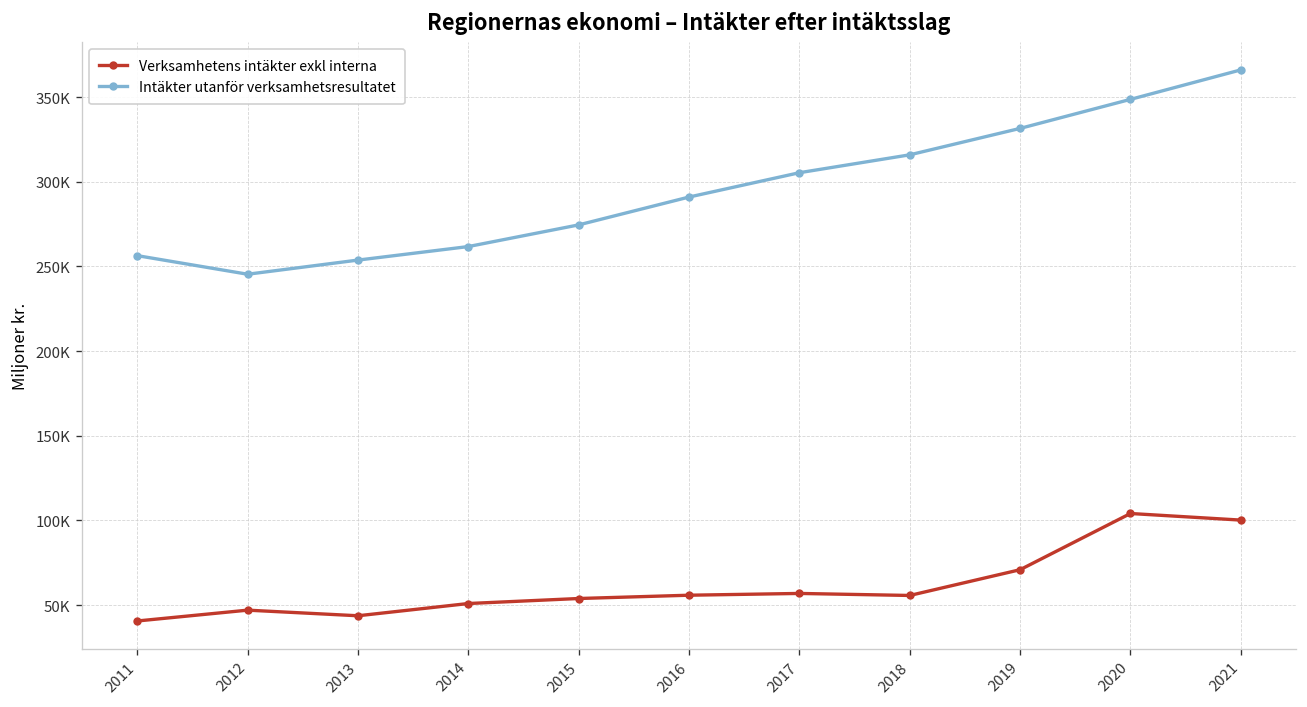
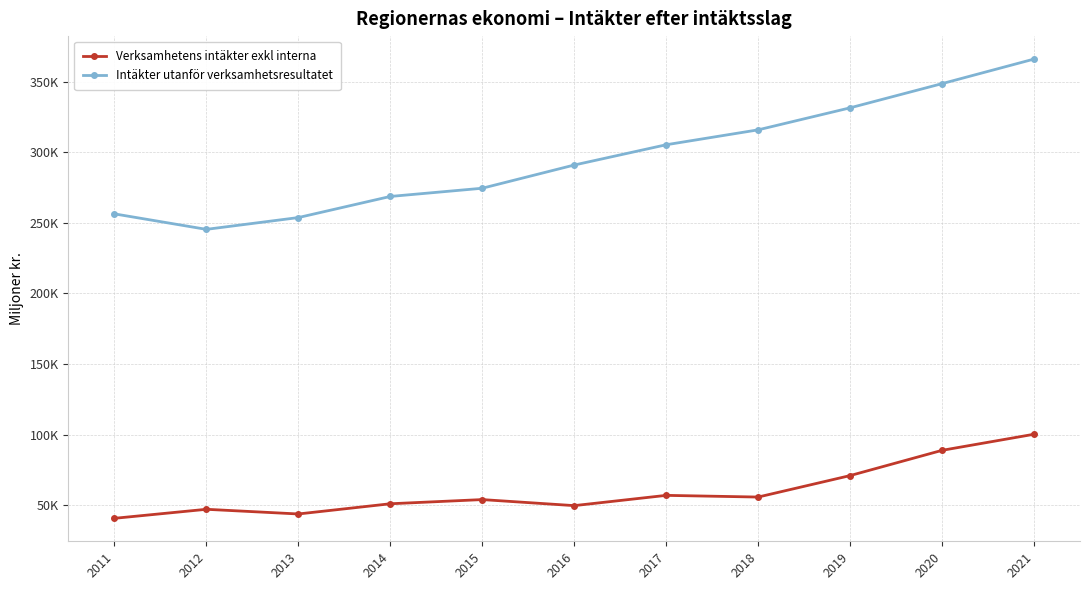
  {
    "Verksamhetens intäkter exkl interna": {
      "2011": 41000,
      "2012": 47000,
      "2013": 44000,
      "2014": 51000,
      "2015": 54000,
-     "2016": 56000,
+     "2016": 50000,
      "2017": 57000,
      "2018": 56000,
      "2019": 71000,
-     "2020": 104000,
+     "2020": 89000,
      "2021": 100000
    },
    "Intäkter utanför verksamhetsresultatet": {
      "2011": 256000,
      "2012": 245000,
      "2013": 254000,
-     "2014": 262000,
+     "2014": 269000,
      "2015": 275000,
      "2016": 291000,
      "2017": 305000,
      "2018": 316000,
      "2019": 332000,
      "2020": 349000,
      "2021": 366000
    }
  }
